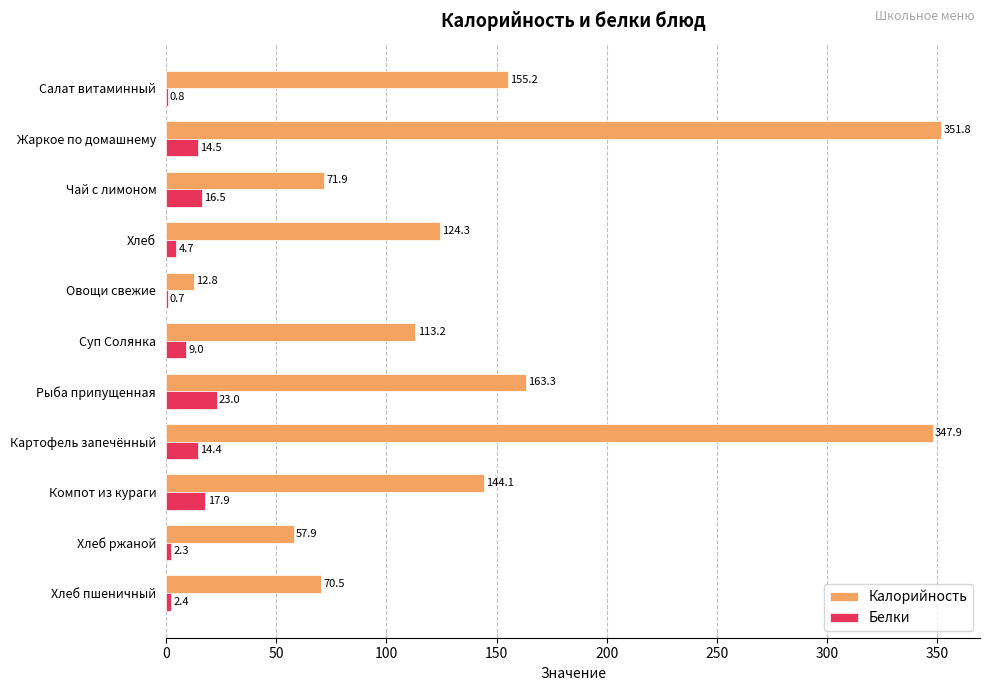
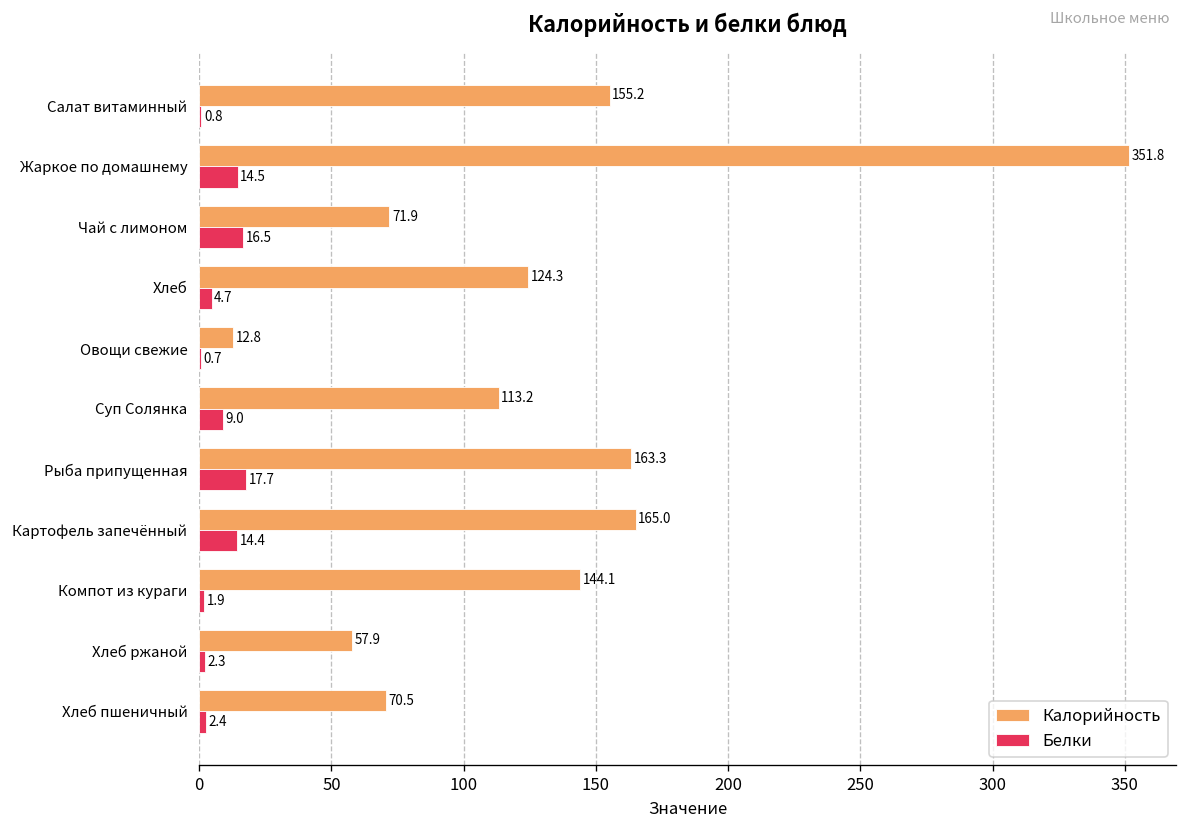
  {
    "Калорийность": {
      "Салат витаминный": 155.2,
      "Жаркое по домашнему": 351.8,
      "Чай с лимоном": 71.9,
      "Хлеб": 124.3,
      "Овощи свежие": 12.8,
      "Суп Солянка": 113.2,
      "Рыба припущенная": 163.3,
-     "Картофель запечённый": 347.9,
+     "Картофель запечённый": 165.0,
      "Компот из кураги": 144.1,
      "Хлеб ржаной": 57.9,
      "Хлеб пшеничный": 70.5
    },
    "Белки": {
      "Салат витаминный": 0.8,
      "Жаркое по домашнему": 14.5,
      "Чай с лимоном": 16.5,
      "Хлеб": 4.7,
      "Овощи свежие": 0.7,
      "Суп Солянка": 9.0,
-     "Рыба припущенная": 23.0,
+     "Рыба припущенная": 17.7,
      "Картофель запечённый": 14.4,
-     "Компот из кураги": 17.9,
+     "Компот из кураги": 1.9,
      "Хлеб ржаной": 2.3,
      "Хлеб пшеничный": 2.4
    }
  }
